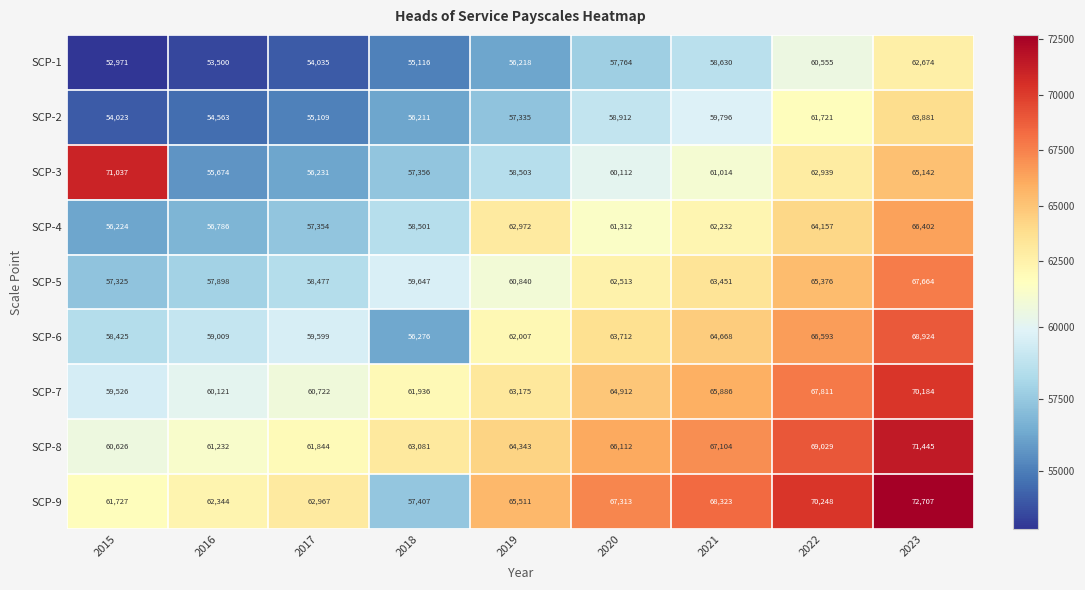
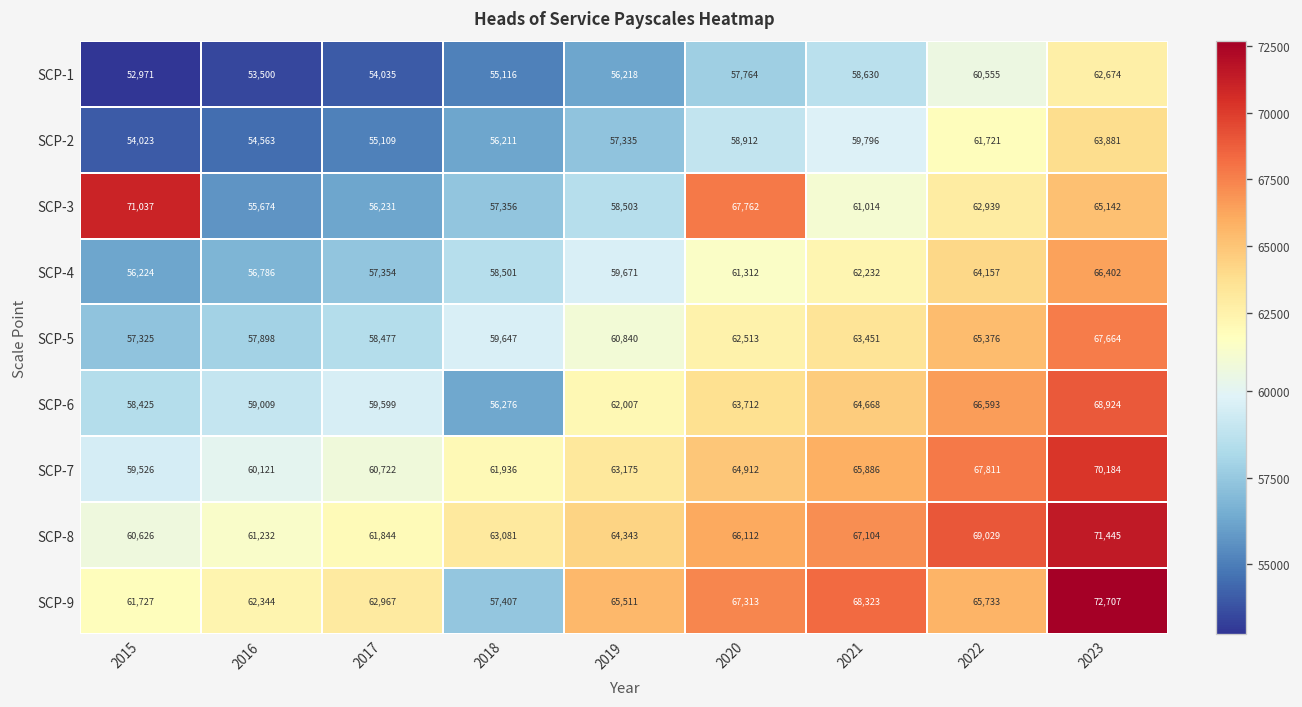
  {
    "SCP-1": {
      "2015": "52,971",
      "2016": "53,500",
      "2017": "54,035",
      "2018": "55,116",
      "2019": "56,218",
      "2020": "57,764",
      "2021": "58,630",
      "2022": "60,555",
      "2023": "62,674"
    },
    "SCP-2": {
      "2015": "54,023",
      "2016": "54,563",
      "2017": "55,109",
      "2018": "56,211",
      "2019": "57,335",
      "2020": "58,912",
      "2021": "59,796",
      "2022": "61,721",
      "2023": "63,881"
    },
    "SCP-3": {
      "2015": "71,037",
      "2016": "55,674",
      "2017": "56,231",
      "2018": "57,356",
      "2019": "58,503",
-     "2020": "60,112",
+     "2020": "67,762",
      "2021": "61,014",
      "2022": "62,939",
      "2023": "65,142"
    },
    "SCP-4": {
      "2015": "56,224",
      "2016": "56,786",
      "2017": "57,354",
      "2018": "58,501",
-     "2019": "62,972",
+     "2019": "59,671",
      "2020": "61,312",
      "2021": "62,232",
      "2022": "64,157",
      "2023": "66,402"
    },
    "SCP-5": {
      "2015": "57,325",
      "2016": "57,898",
      "2017": "58,477",
      "2018": "59,647",
      "2019": "60,840",
      "2020": "62,513",
      "2021": "63,451",
      "2022": "65,376",
      "2023": "67,664"
    },
    "SCP-6": {
      "2015": "58,425",
      "2016": "59,009",
      "2017": "59,599",
      "2018": "56,276",
      "2019": "62,007",
      "2020": "63,712",
      "2021": "64,668",
      "2022": "66,593",
      "2023": "68,924"
    },
    "SCP-7": {
      "2015": "59,526",
      "2016": "60,121",
      "2017": "60,722",
      "2018": "61,936",
      "2019": "63,175",
      "2020": "64,912",
      "2021": "65,886",
      "2022": "67,811",
      "2023": "70,184"
    },
    "SCP-8": {
      "2015": "60,626",
      "2016": "61,232",
      "2017": "61,844",
      "2018": "63,081",
      "2019": "64,343",
      "2020": "66,112",
      "2021": "67,104",
      "2022": "69,029",
      "2023": "71,445"
    },
    "SCP-9": {
      "2015": "61,727",
      "2016": "62,344",
      "2017": "62,967",
      "2018": "57,407",
      "2019": "65,511",
      "2020": "67,313",
      "2021": "68,323",
-     "2022": "70,248",
+     "2022": "65,733",
      "2023": "72,707"
    }
  }
